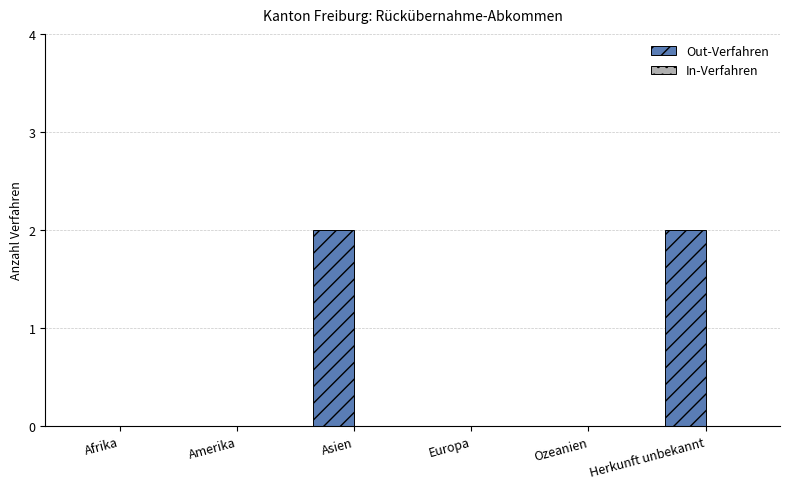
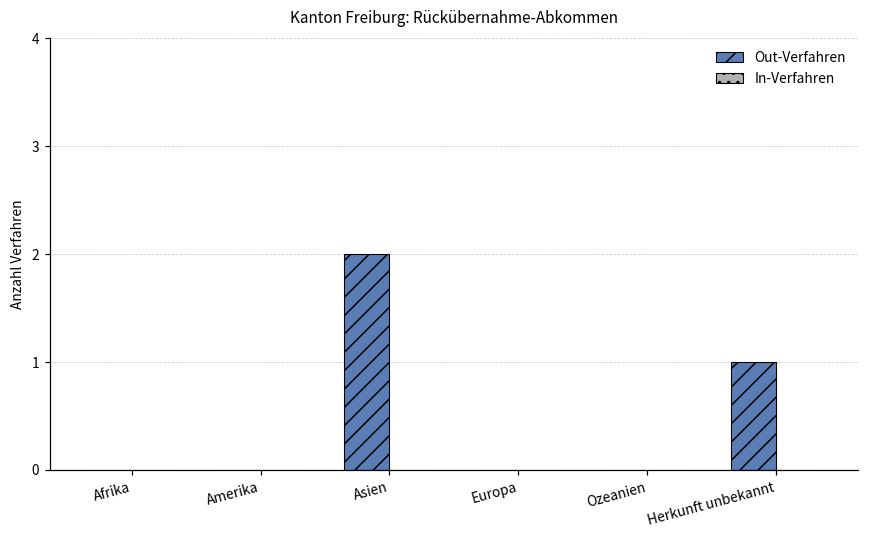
  {
    "Out-Verfahren": {
      "Afrika": 0,
      "Amerika": 0,
      "Asien": 2,
      "Europa": 0,
      "Ozeanien": 0,
-     "Herkunft unbekannt": 2
+     "Herkunft unbekannt": 1
    },
    "In-Verfahren": {
      "Afrika": 0,
      "Amerika": 0,
      "Asien": 0,
      "Europa": 0,
      "Ozeanien": 0,
      "Herkunft unbekannt": 0
    }
  }
